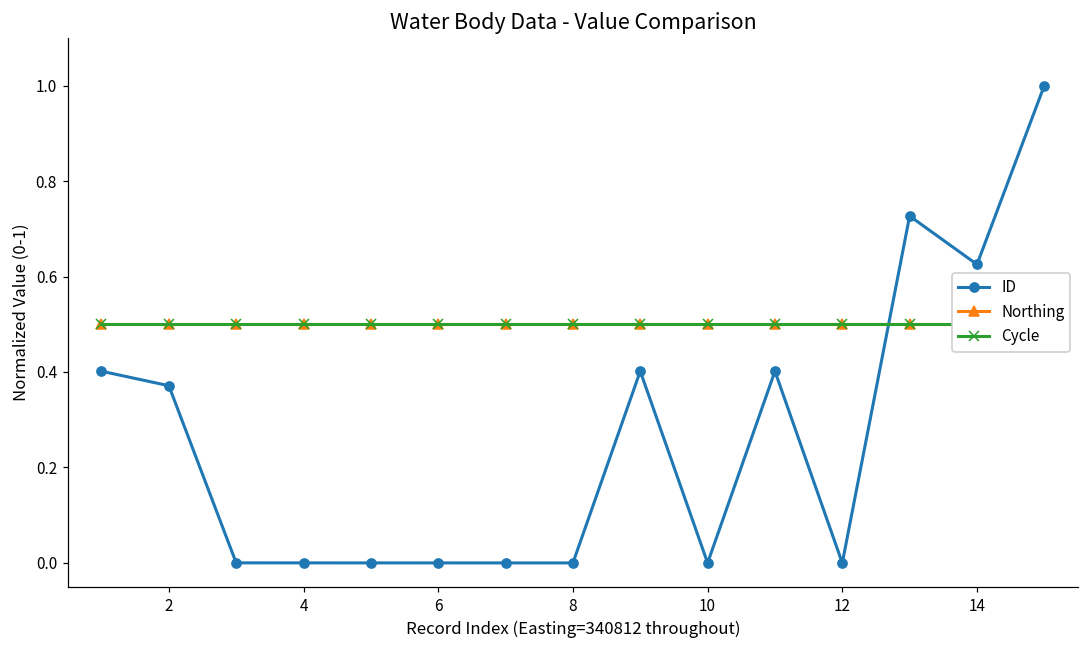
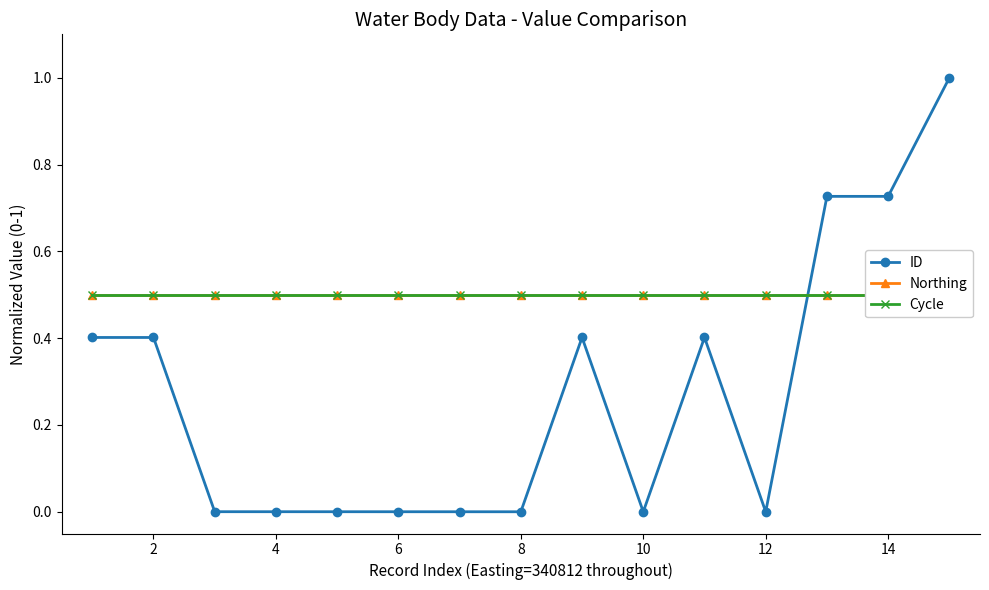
  {
    "ID": {
-     "2": 0.37,
+     "2": 0.40,
      "4": 0.00,
      "6": 0.00,
      "8": 0.00,
      "10": 0.00,
      "12": 0.00,
-     "14": 0.63
+     "14": 0.73
    },
    "Cycle": {
      "2": 0.50,
      "4": 0.50,
      "6": 0.50,
      "8": 0.50,
      "10": 0.50,
      "12": 0.50
    }
  }
